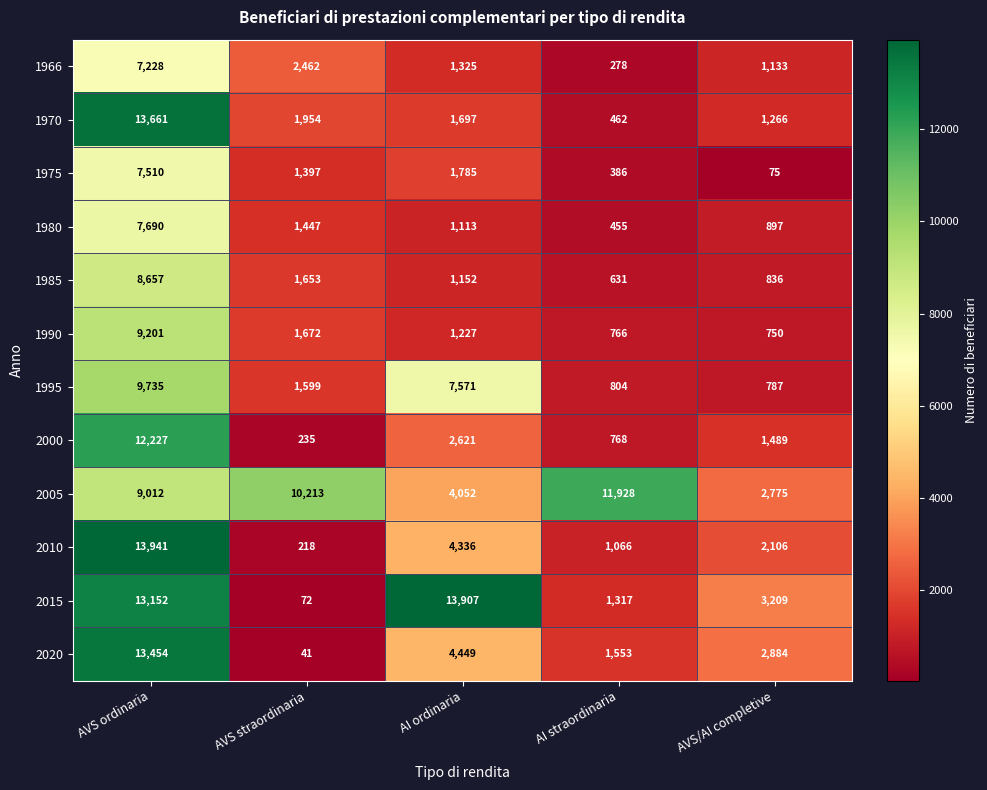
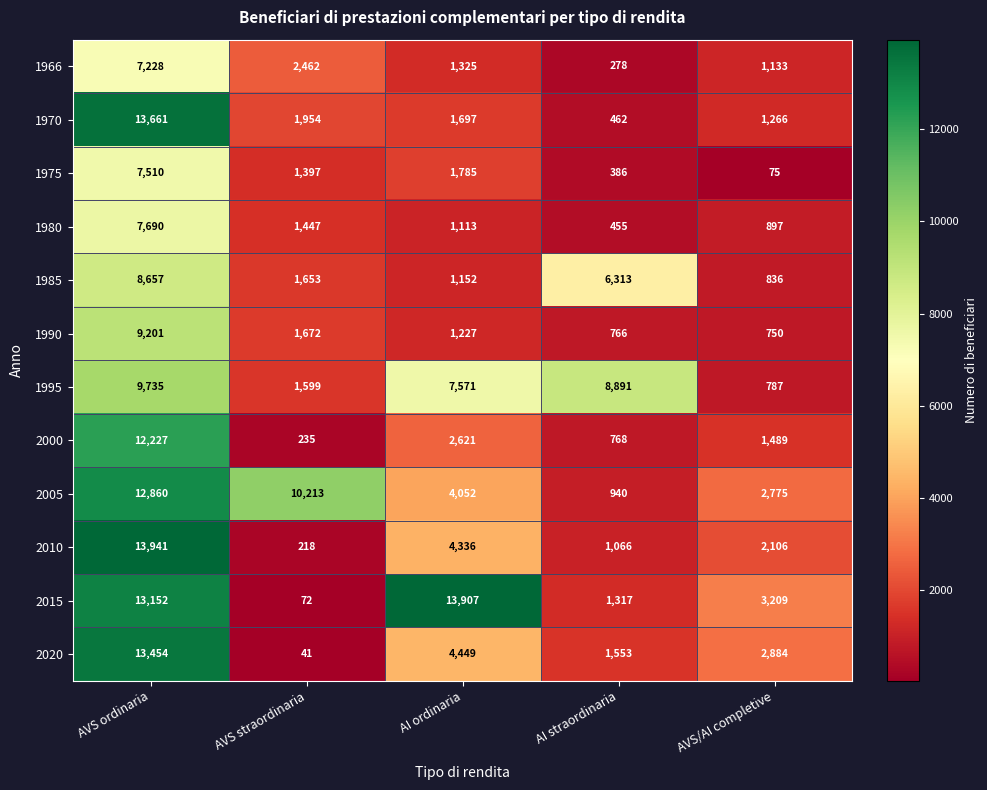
  {
    "1966": {
      "AVS ordinaria": "7,228",
      "AVS straordinaria": "2,462",
      "AI ordinaria": "1,325",
      "AI straordinaria": "278",
      "AVS/AI completive": "1,133"
    },
    "1970": {
      "AVS ordinaria": "13,661",
      "AVS straordinaria": "1,954",
      "AI ordinaria": "1,697",
      "AI straordinaria": "462",
      "AVS/AI completive": "1,266"
    },
    "1975": {
      "AVS ordinaria": "7,510",
      "AVS straordinaria": "1,397",
      "AI ordinaria": "1,785",
      "AI straordinaria": "386",
      "AVS/AI completive": "75"
    },
    "1980": {
      "AVS ordinaria": "7,690",
      "AVS straordinaria": "1,447",
      "AI ordinaria": "1,113",
      "AI straordinaria": "455",
      "AVS/AI completive": "897"
    },
    "1985": {
      "AVS ordinaria": "8,657",
      "AVS straordinaria": "1,653",
      "AI ordinaria": "1,152",
-     "AI straordinaria": "631",
+     "AI straordinaria": "6,313",
      "AVS/AI completive": "836"
    },
    "1990": {
      "AVS ordinaria": "9,201",
      "AVS straordinaria": "1,672",
      "AI ordinaria": "1,227",
      "AI straordinaria": "766",
      "AVS/AI completive": "750"
    },
    "1995": {
      "AVS ordinaria": "9,735",
      "AVS straordinaria": "1,599",
      "AI ordinaria": "7,571",
-     "AI straordinaria": "804",
+     "AI straordinaria": "8,891",
      "AVS/AI completive": "787"
    },
    "2000": {
      "AVS ordinaria": "12,227",
      "AVS straordinaria": "235",
      "AI ordinaria": "2,621",
      "AI straordinaria": "768",
      "AVS/AI completive": "1,489"
    },
    "2005": {
-     "AVS ordinaria": "9,012",
+     "AVS ordinaria": "12,860",
      "AVS straordinaria": "10,213",
      "AI ordinaria": "4,052",
-     "AI straordinaria": "11,928",
+     "AI straordinaria": "940",
      "AVS/AI completive": "2,775"
    },
    "2010": {
      "AVS ordinaria": "13,941",
      "AVS straordinaria": "218",
      "AI ordinaria": "4,336",
      "AI straordinaria": "1,066",
      "AVS/AI completive": "2,106"
    },
    "2015": {
      "AVS ordinaria": "13,152",
      "AVS straordinaria": "72",
      "AI ordinaria": "13,907",
      "AI straordinaria": "1,317",
      "AVS/AI completive": "3,209"
    },
    "2020": {
      "AVS ordinaria": "13,454",
      "AVS straordinaria": "41",
      "AI ordinaria": "4,449",
      "AI straordinaria": "1,553",
      "AVS/AI completive": "2,884"
    }
  }
